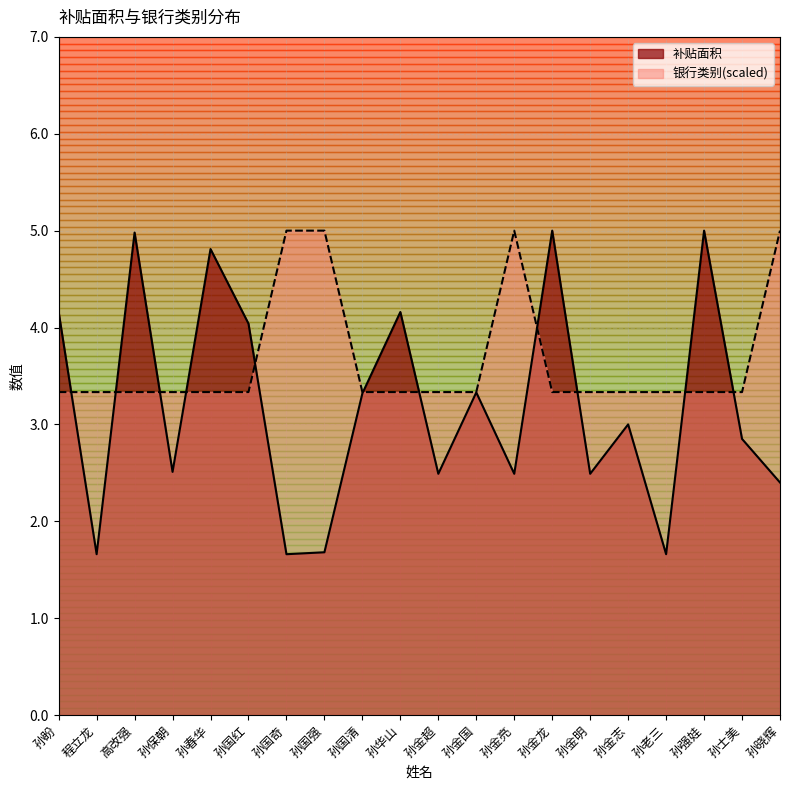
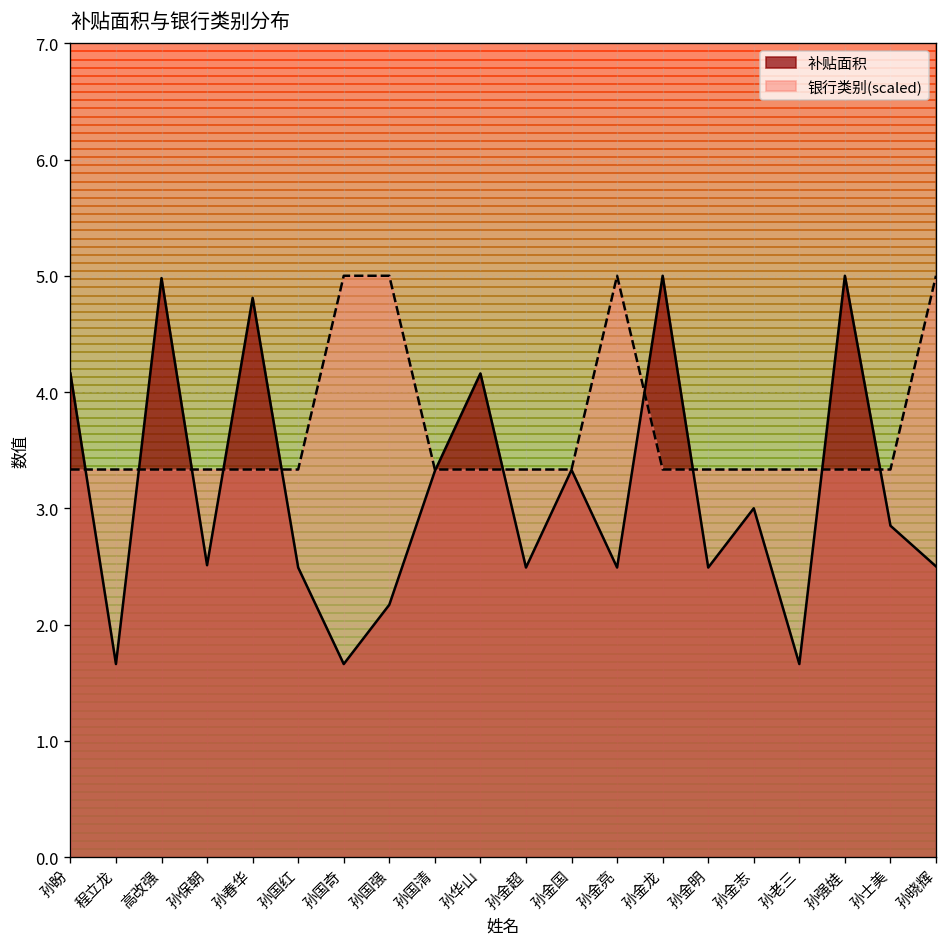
  {
    "补贴面积": {
      "孙盼": 4.2,
      "程立龙": 1.7,
      "高改强": 5.0,
      "孙保朝": 2.5,
      "孙春华": 4.8,
-     "孙国红": 4.0,
+     "孙国红": 2.5,
      "孙国奇": 1.7,
-     "孙国强": 1.7,
+     "孙国强": 2.2,
      "孙华山": 4.2,
      "孙金超": 2.5,
      "孙金亮": 2.5,
      "孙金龙": 5.0,
      "孙金明": 2.5,
      "孙金志": 3.0,
      "孙老三": 1.7,
      "孙强娃": 5.0,
      "孙士美": 2.9,
-     "孙晓辉": 2.4
+     "孙晓辉": 2.5
    },
    "银行类别(scaled)": {
      "孙盼": 3.3,
      "程立龙": 3.3,
      "高改强": 3.3,
      "孙保朝": 3.3,
      "孙春华": 3.3,
      "孙国红": 3.3,
      "孙国奇": 5.0,
      "孙国强": 5.0,
      "孙华山": 3.3,
      "孙金超": 3.3,
      "孙金亮": 5.0,
      "孙金龙": 3.3,
      "孙金明": 3.3,
      "孙金志": 3.3,
      "孙老三": 3.3,
      "孙强娃": 3.3,
      "孙士美": 3.3,
      "孙晓辉": 5.0
    }
  }
